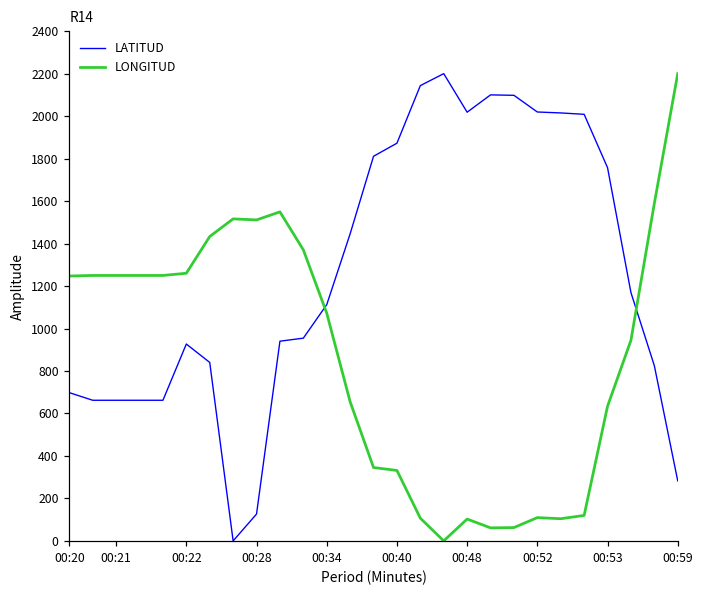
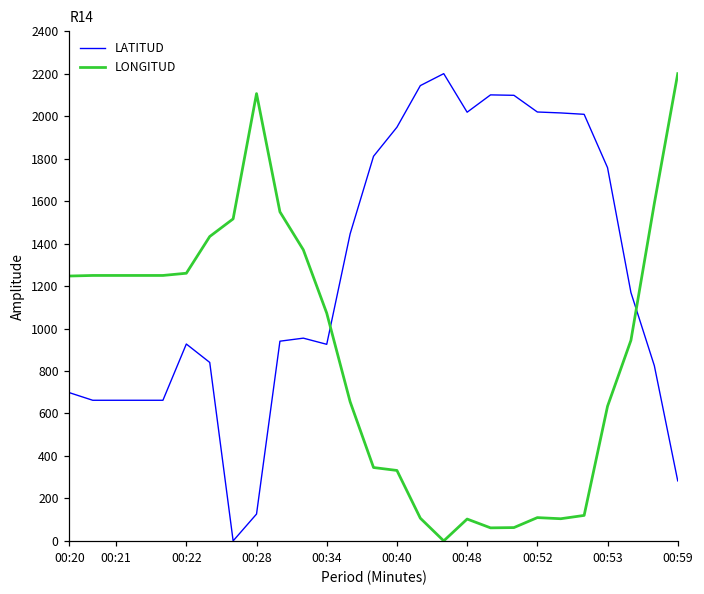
  {
    "LATITUD": {
      "00:22": 930,
      "00:28": 130,
-     "00:34": 1110,
-     "00:40": 1870,
+     "00:34": 930,
+     "00:40": 1950,
      "00:53": 1760,
      "00:59": 280
    },
    "LONGITUD": {
      "00:22": 1260,
-     "00:28": 1510,
+     "00:28": 2110,
      "00:34": 1070,
      "00:40": 330,
      "00:53": 630,
      "00:59": 2200
    }
  }
